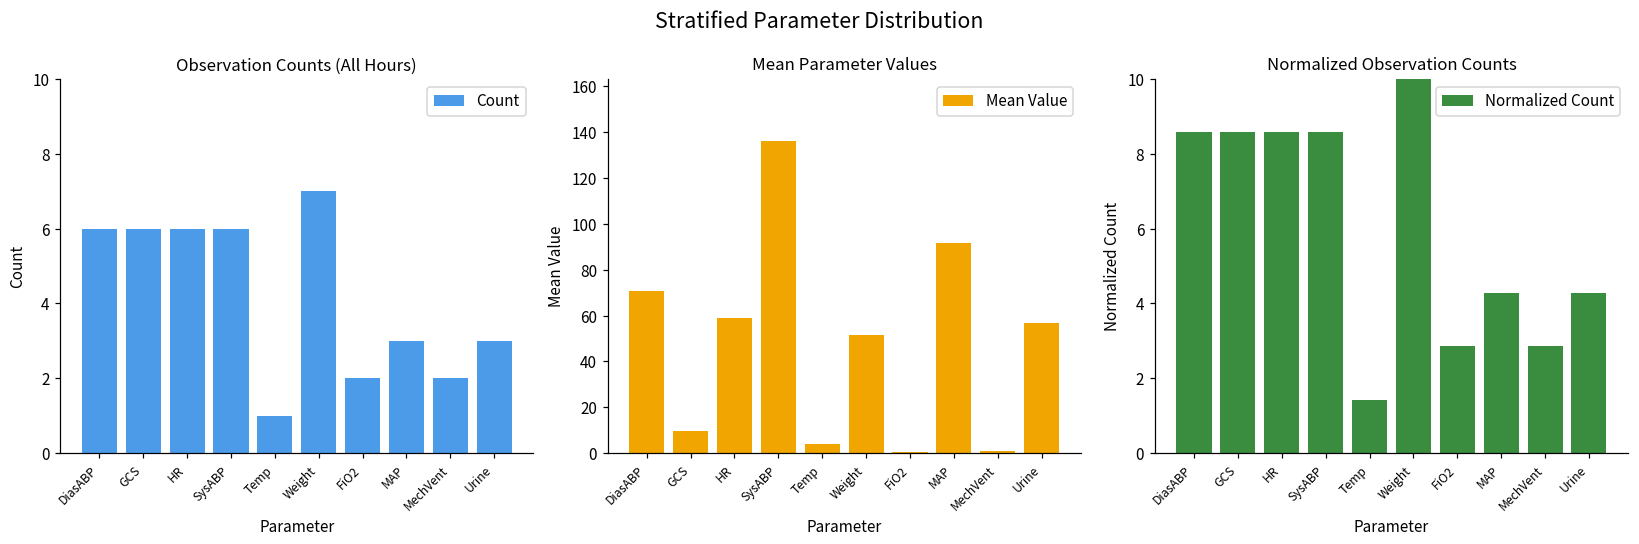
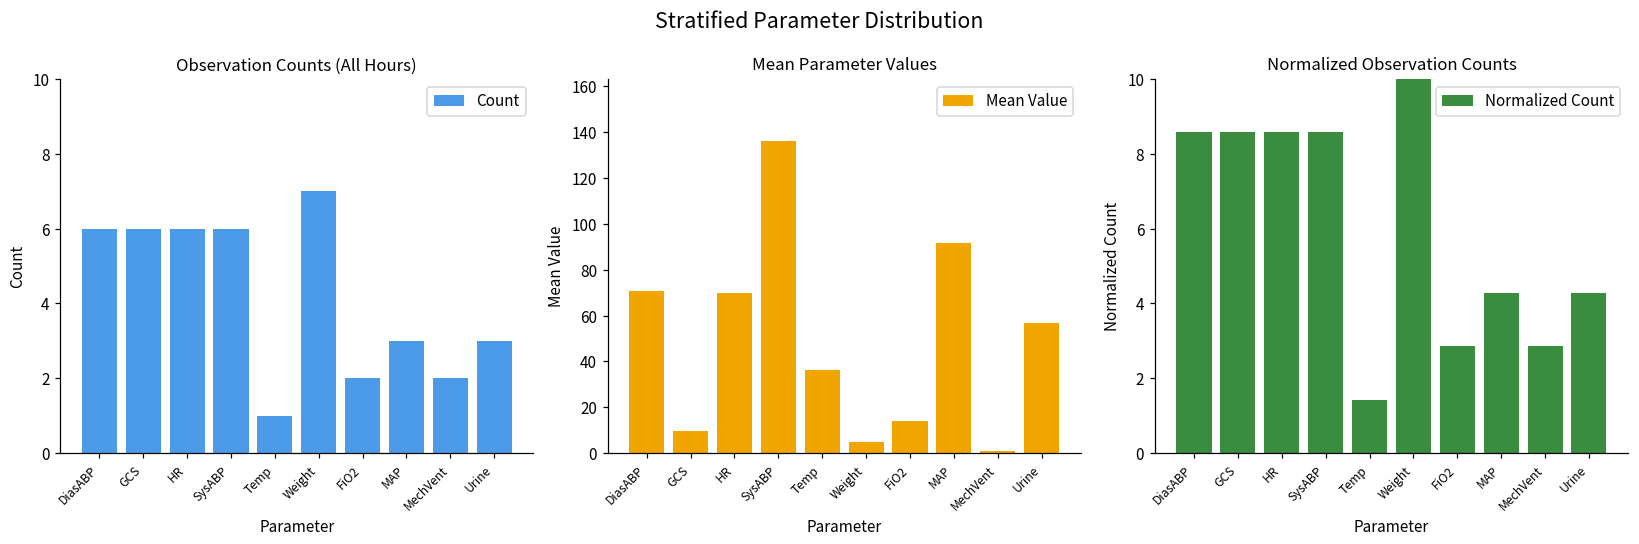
  {
    "Observation Counts (All Hours)": {
      "DiasABP": 6.0,
      "GCS": 6.0,
      "HR": 6.0,
      "SysABP": 6.0,
      "Temp": 1.0,
      "Weight": 7.0,
      "FiO2": 2.0,
      "MAP": 3.0,
      "MechVent": 2.0,
      "Urine": 3.0
    },
    "Mean Parameter Values": {
      "DiasABP": 71,
      "GCS": 10,
-     "HR": 59,
+     "HR": 70,
      "SysABP": 136,
-     "Temp": 4,
-     "Weight": 51,
-     "FiO2": 0,
+     "Temp": 36,
+     "Weight": 5,
+     "FiO2": 14,
      "MAP": 92,
      "Urine": 57
    },
    "Normalized Observation Counts": {
      "DiasABP": 8.6,
      "GCS": 8.6,
      "HR": 8.6,
      "SysABP": 8.6,
      "Temp": 1.4,
      "Weight": 10.0,
      "FiO2": 2.9,
      "MAP": 4.3,
      "MechVent": 2.9,
      "Urine": 4.3
    }
  }
